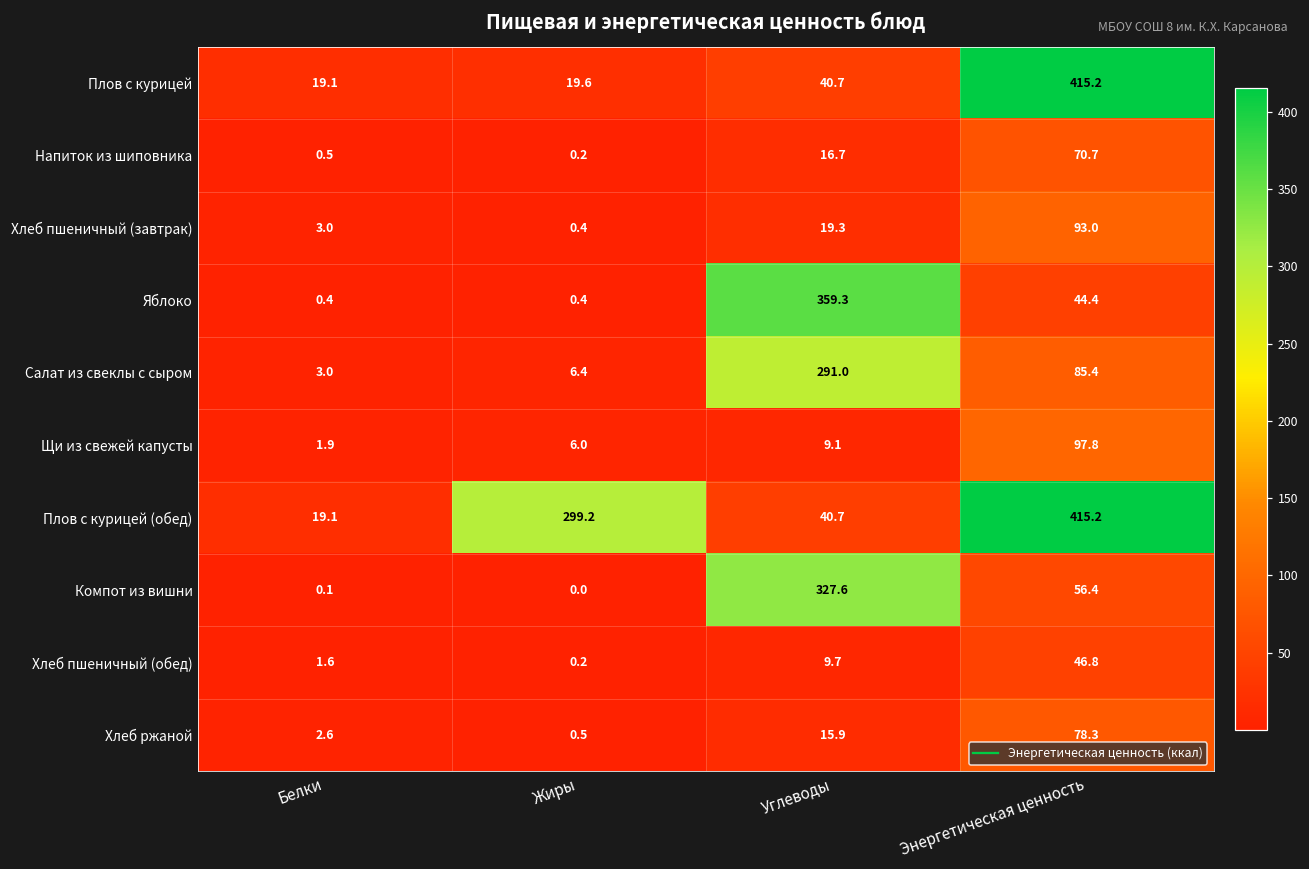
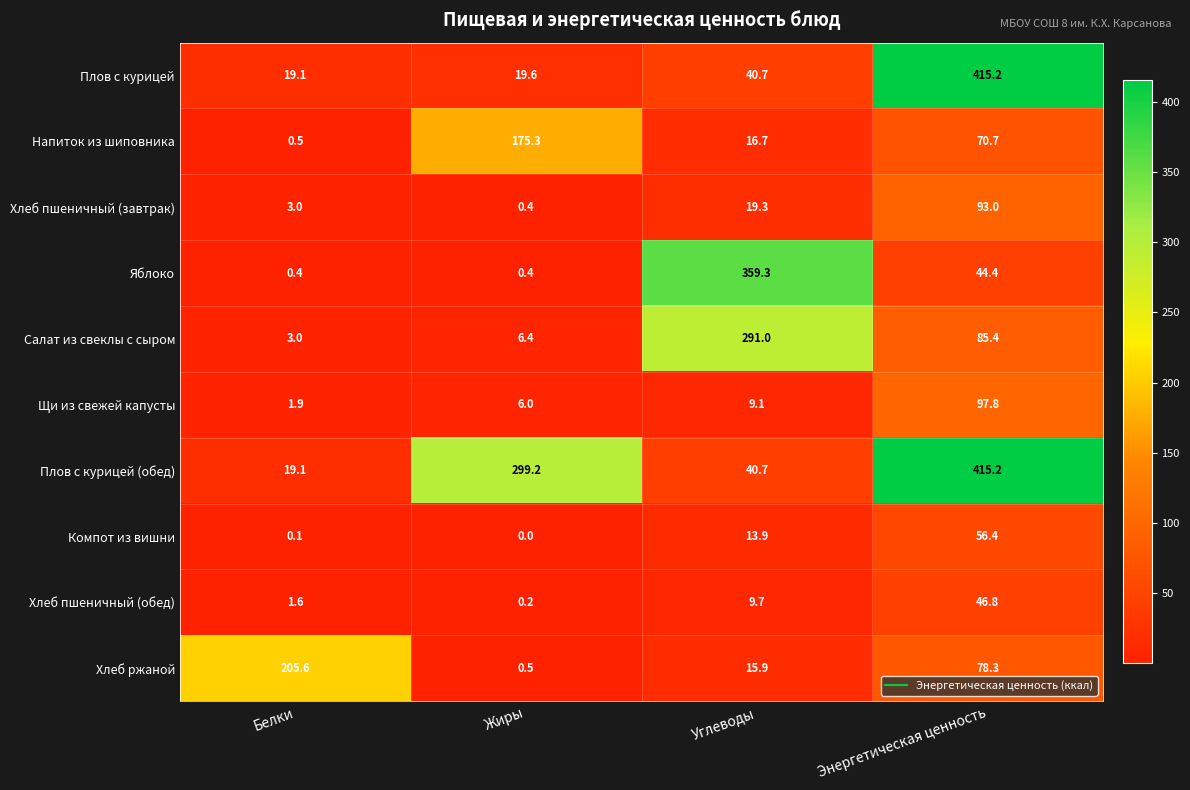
  {
    "Плов с курицей": {
      "Белки": 19.1,
      "Жиры": 19.6,
      "Углеводы": 40.7,
      "Энергетическая ценность": 415.2
    },
    "Напиток из шиповника": {
      "Белки": 0.5,
-     "Жиры": 0.2,
+     "Жиры": 175.3,
      "Углеводы": 16.7,
      "Энергетическая ценность": 70.7
    },
    "Хлеб пшеничный (завтрак)": {
      "Белки": 3.0,
      "Жиры": 0.4,
      "Углеводы": 19.3,
      "Энергетическая ценность": 93.0
    },
    "Яблоко": {
      "Белки": 0.4,
      "Жиры": 0.4,
      "Углеводы": 359.3,
      "Энергетическая ценность": 44.4
    },
    "Салат из свеклы с сыром": {
      "Белки": 3.0,
      "Жиры": 6.4,
      "Углеводы": 291.0,
      "Энергетическая ценность": 85.4
    },
    "Щи из свежей капусты": {
      "Белки": 1.9,
      "Жиры": 6.0,
      "Углеводы": 9.1,
      "Энергетическая ценность": 97.8
    },
    "Плов с курицей (обед)": {
      "Белки": 19.1,
      "Жиры": 299.2,
      "Углеводы": 40.7,
      "Энергетическая ценность": 415.2
    },
    "Компот из вишни": {
      "Белки": 0.1,
      "Жиры": 0.0,
-     "Углеводы": 327.6,
+     "Углеводы": 13.9,
      "Энергетическая ценность": 56.4
    },
    "Хлеб пшеничный (обед)": {
      "Белки": 1.6,
      "Жиры": 0.2,
      "Углеводы": 9.7,
      "Энергетическая ценность": 46.8
    },
    "Хлеб ржаной": {
-     "Белки": 2.6,
+     "Белки": 205.6,
      "Жиры": 0.5,
      "Углеводы": 15.9,
      "Энергетическая ценность": 78.3
    }
  }
